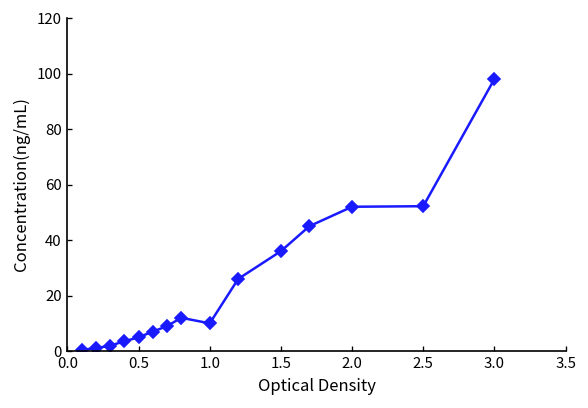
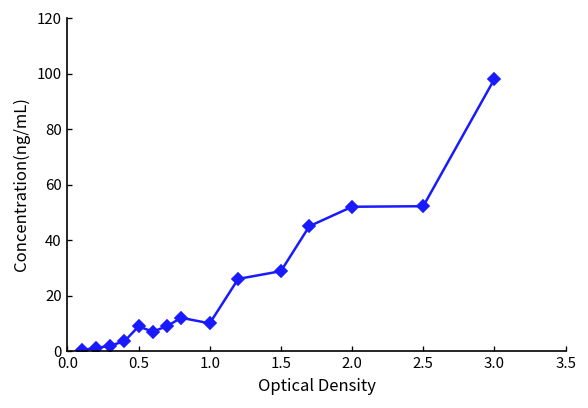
  {
-   "0.5": 5,
+   "0.5": 9,
    "1.0": 10,
-   "1.5": 36,
+   "1.5": 29,
    "2.0": 52,
    "2.5": 52,
    "3.0": 98
  }
